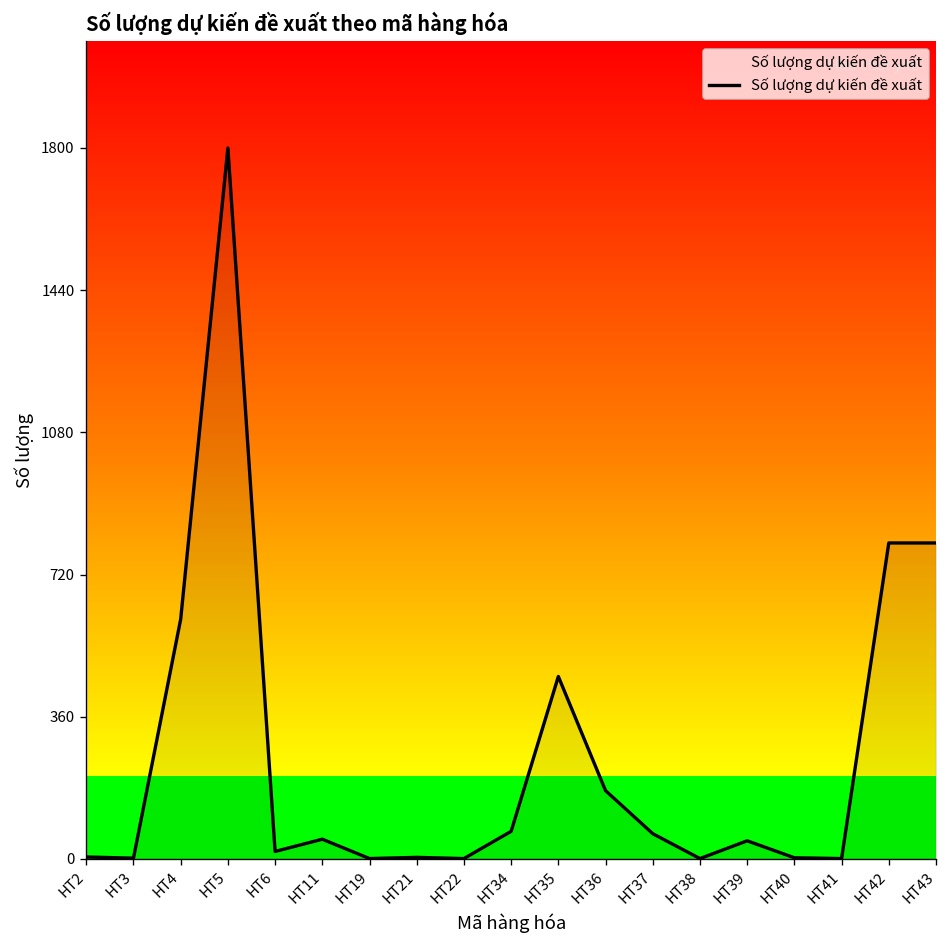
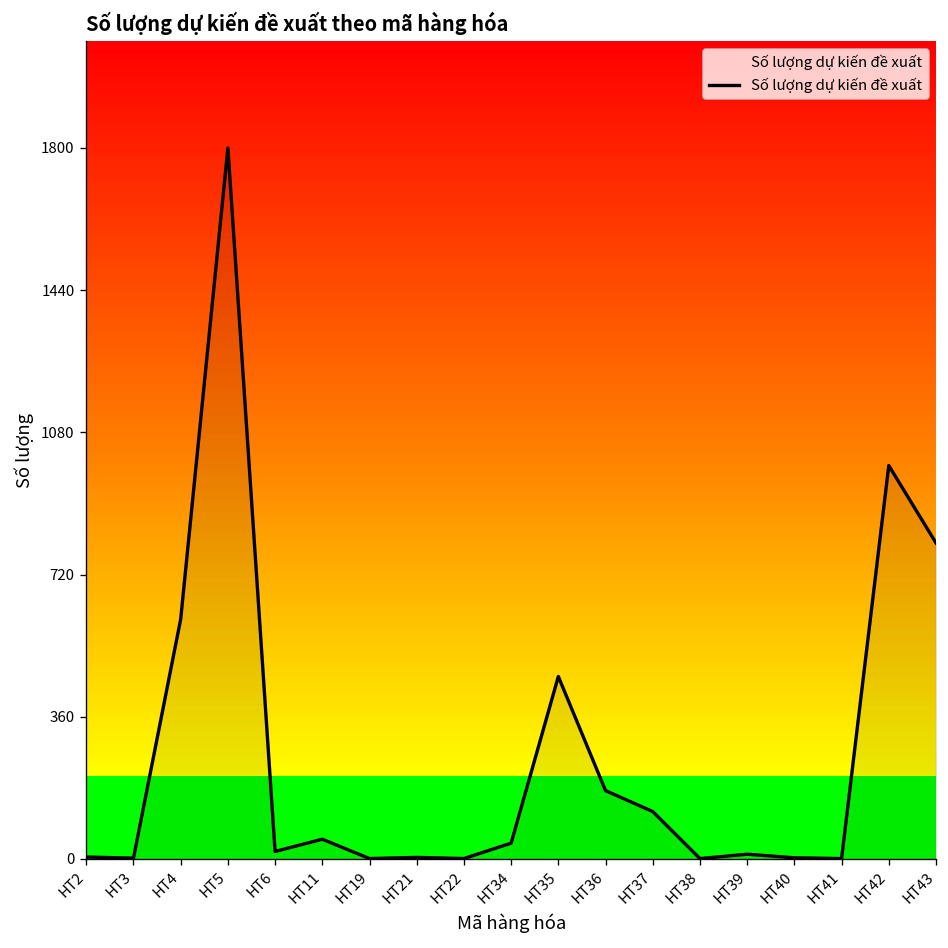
  {
    "HT2": 10,
    "HT3": 0,
    "HT4": 610,
    "HT5": 1800,
    "HT6": 20,
    "HT11": 50,
    "HT19": 0,
    "HT21": 0,
    "HT22": 0,
-   "HT34": 70,
+   "HT34": 40,
    "HT35": 460,
    "HT36": 170,
-   "HT37": 60,
+   "HT37": 120,
    "HT38": 0,
-   "HT39": 50,
+   "HT39": 10,
    "HT40": 0,
    "HT41": 0,
-   "HT42": 800,
+   "HT42": 1000,
    "HT43": 800
  }
